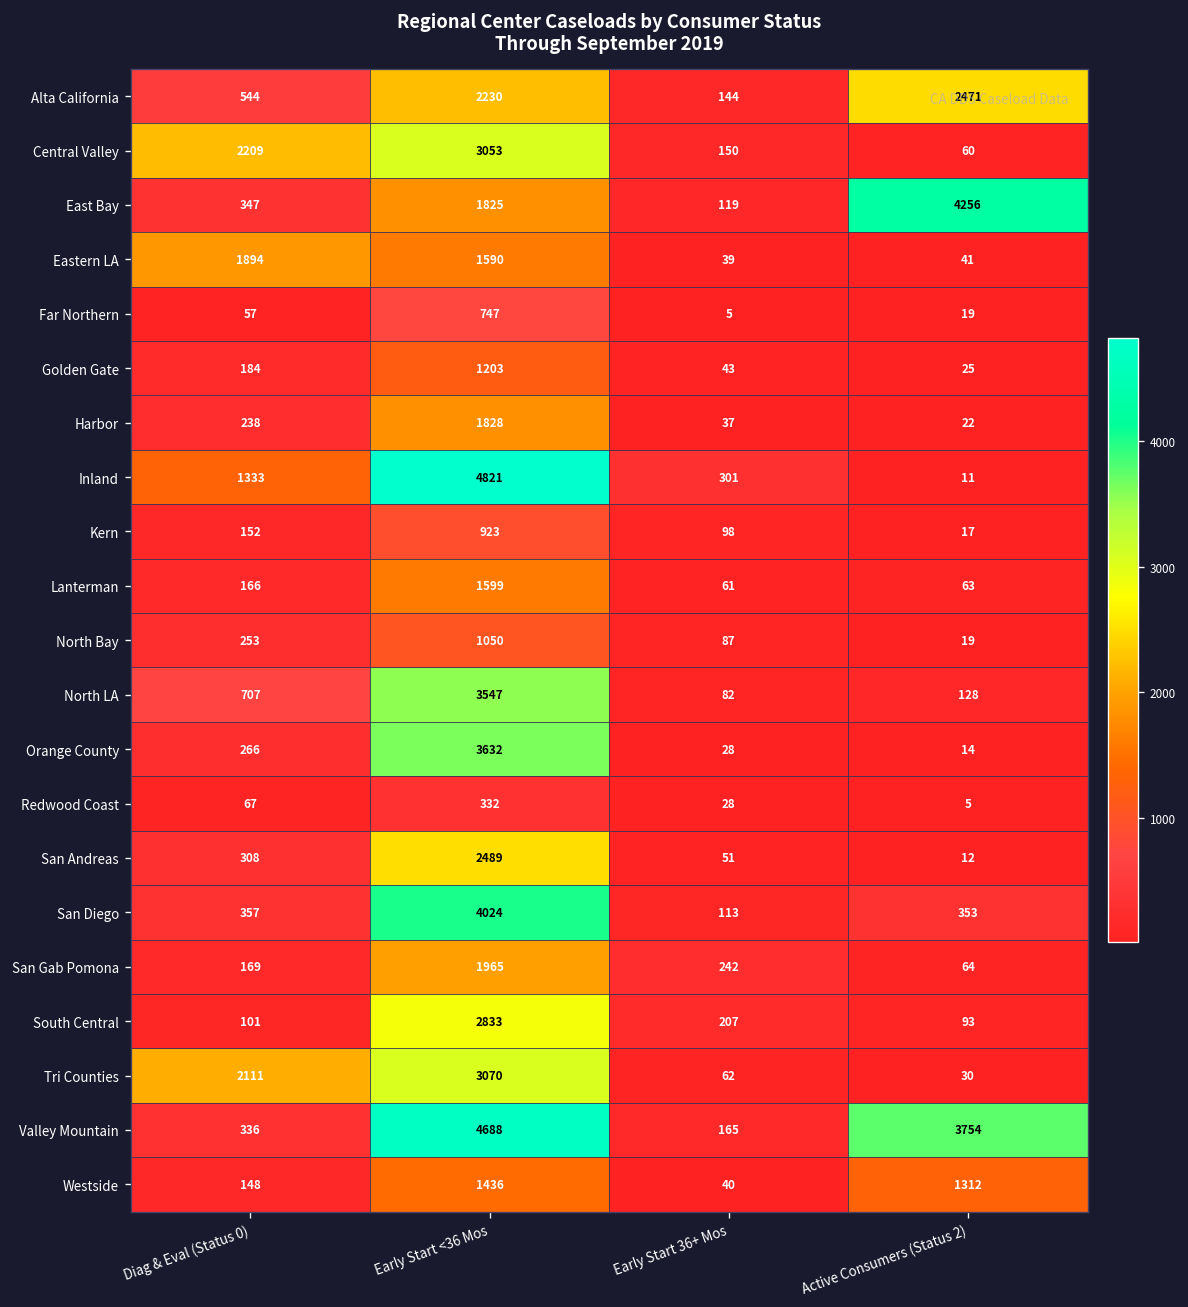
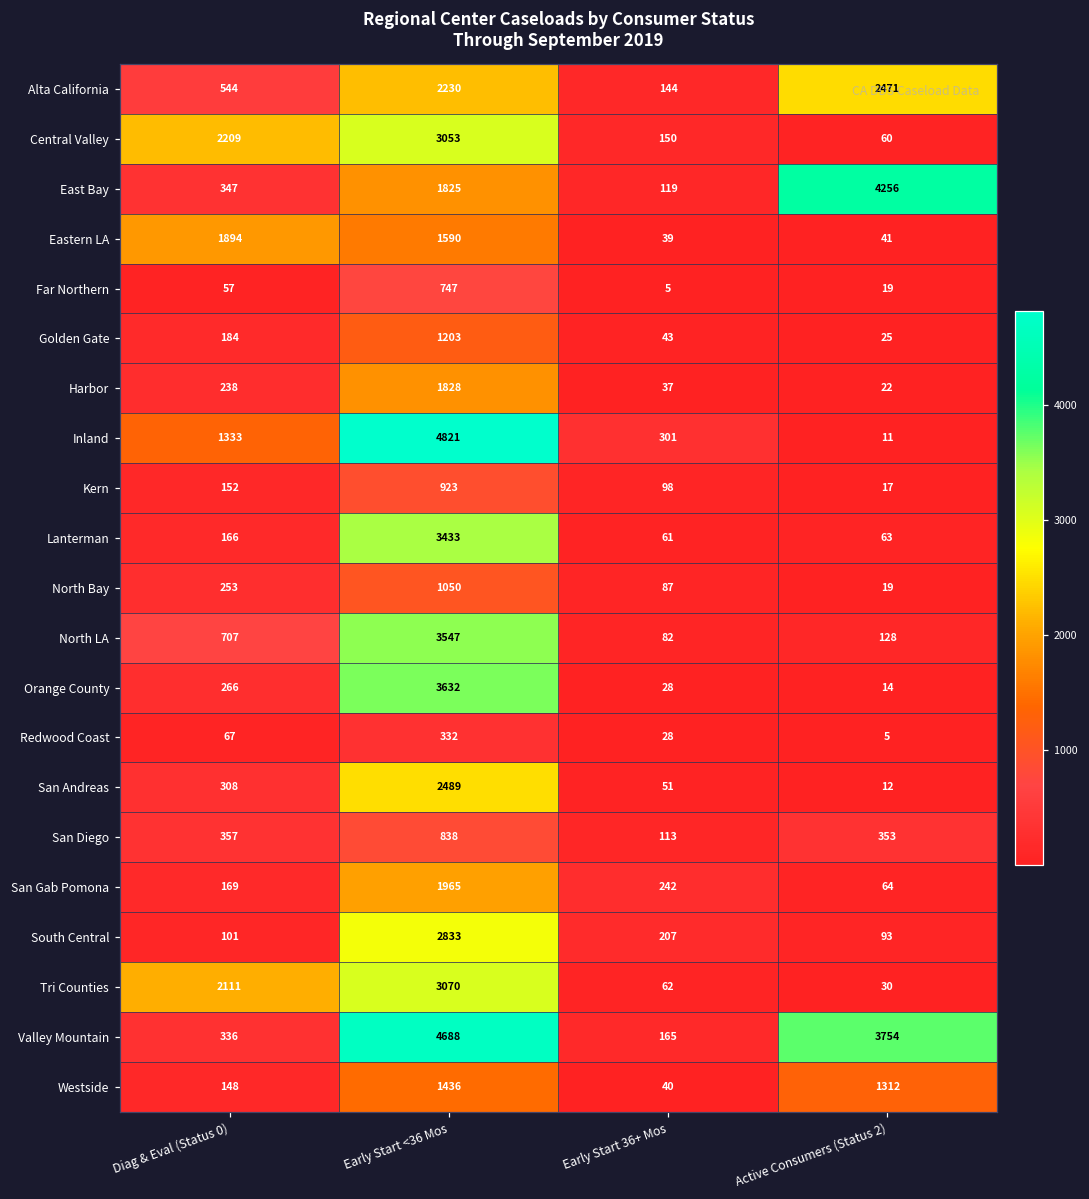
  {
    "Alta California": {
      "Diag & Eval (Status 0)": 544,
      "Early Start <36 Mos": 2230,
      "Early Start 36+ Mos": 144
    },
    "Central Valley": {
      "Diag & Eval (Status 0)": 2209,
      "Early Start <36 Mos": 3053,
      "Early Start 36+ Mos": 150,
      "Active Consumers (Status 2)": 60
    },
    "East Bay": {
      "Diag & Eval (Status 0)": 347,
      "Early Start <36 Mos": 1825,
      "Early Start 36+ Mos": 119,
      "Active Consumers (Status 2)": 4256
    },
    "Eastern LA": {
      "Diag & Eval (Status 0)": 1894,
      "Early Start <36 Mos": 1590,
      "Early Start 36+ Mos": 39,
      "Active Consumers (Status 2)": 41
    },
    "Far Northern": {
      "Diag & Eval (Status 0)": 57,
      "Early Start <36 Mos": 747,
      "Early Start 36+ Mos": 5,
      "Active Consumers (Status 2)": 19
    },
    "Golden Gate": {
      "Diag & Eval (Status 0)": 184,
      "Early Start <36 Mos": 1203,
      "Early Start 36+ Mos": 43,
      "Active Consumers (Status 2)": 25
    },
    "Harbor": {
      "Diag & Eval (Status 0)": 238,
      "Early Start <36 Mos": 1828,
      "Early Start 36+ Mos": 37,
      "Active Consumers (Status 2)": 22
    },
    "Inland": {
      "Diag & Eval (Status 0)": 1333,
      "Early Start <36 Mos": 4821,
      "Early Start 36+ Mos": 301,
      "Active Consumers (Status 2)": 11
    },
    "Kern": {
      "Diag & Eval (Status 0)": 152,
      "Early Start <36 Mos": 923,
      "Early Start 36+ Mos": 98,
      "Active Consumers (Status 2)": 17
    },
    "Lanterman": {
      "Diag & Eval (Status 0)": 166,
-     "Early Start <36 Mos": 1599,
+     "Early Start <36 Mos": 3433,
      "Early Start 36+ Mos": 61,
      "Active Consumers (Status 2)": 63
    },
    "North Bay": {
      "Diag & Eval (Status 0)": 253,
      "Early Start <36 Mos": 1050,
      "Early Start 36+ Mos": 87,
      "Active Consumers (Status 2)": 19
    },
    "North LA": {
      "Diag & Eval (Status 0)": 707,
      "Early Start <36 Mos": 3547,
      "Early Start 36+ Mos": 82,
      "Active Consumers (Status 2)": 128
    },
    "Orange County": {
      "Diag & Eval (Status 0)": 266,
      "Early Start <36 Mos": 3632,
      "Early Start 36+ Mos": 28,
      "Active Consumers (Status 2)": 14
    },
    "Redwood Coast": {
      "Diag & Eval (Status 0)": 67,
      "Early Start <36 Mos": 332,
      "Early Start 36+ Mos": 28,
      "Active Consumers (Status 2)": 5
    },
    "San Andreas": {
      "Diag & Eval (Status 0)": 308,
      "Early Start <36 Mos": 2489,
      "Early Start 36+ Mos": 51,
      "Active Consumers (Status 2)": 12
    },
    "San Diego": {
      "Diag & Eval (Status 0)": 357,
-     "Early Start <36 Mos": 4024,
+     "Early Start <36 Mos": 838,
      "Early Start 36+ Mos": 113,
      "Active Consumers (Status 2)": 353
    },
    "San Gab Pomona": {
      "Diag & Eval (Status 0)": 169,
      "Early Start <36 Mos": 1965,
      "Early Start 36+ Mos": 242,
      "Active Consumers (Status 2)": 64
    },
    "South Central": {
      "Diag & Eval (Status 0)": 101,
      "Early Start <36 Mos": 2833,
      "Early Start 36+ Mos": 207,
      "Active Consumers (Status 2)": 93
    },
    "Tri Counties": {
      "Diag & Eval (Status 0)": 2111,
      "Early Start <36 Mos": 3070,
      "Early Start 36+ Mos": 62,
      "Active Consumers (Status 2)": 30
    },
    "Valley Mountain": {
      "Diag & Eval (Status 0)": 336,
      "Early Start <36 Mos": 4688,
      "Early Start 36+ Mos": 165,
      "Active Consumers (Status 2)": 3754
    },
    "Westside": {
      "Diag & Eval (Status 0)": 148,
      "Early Start <36 Mos": 1436,
      "Early Start 36+ Mos": 40,
      "Active Consumers (Status 2)": 1312
    }
  }
